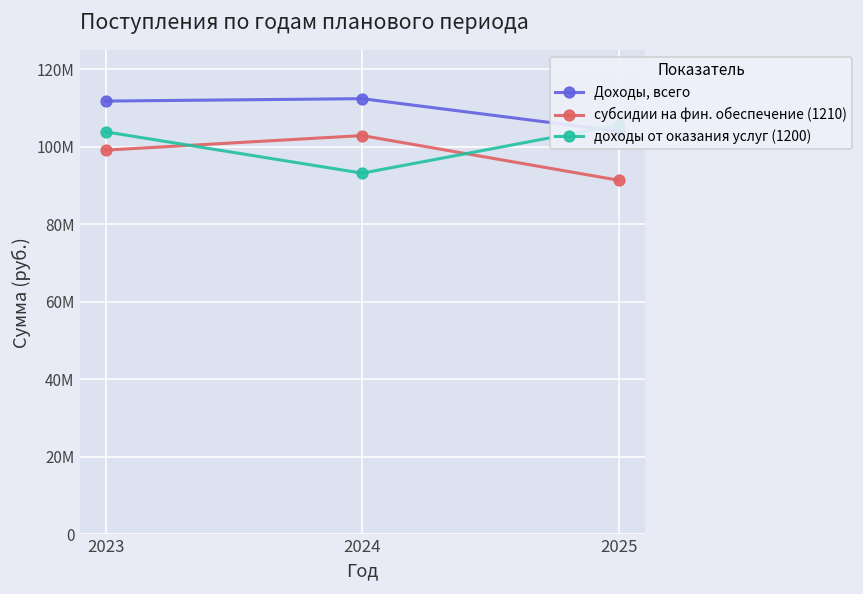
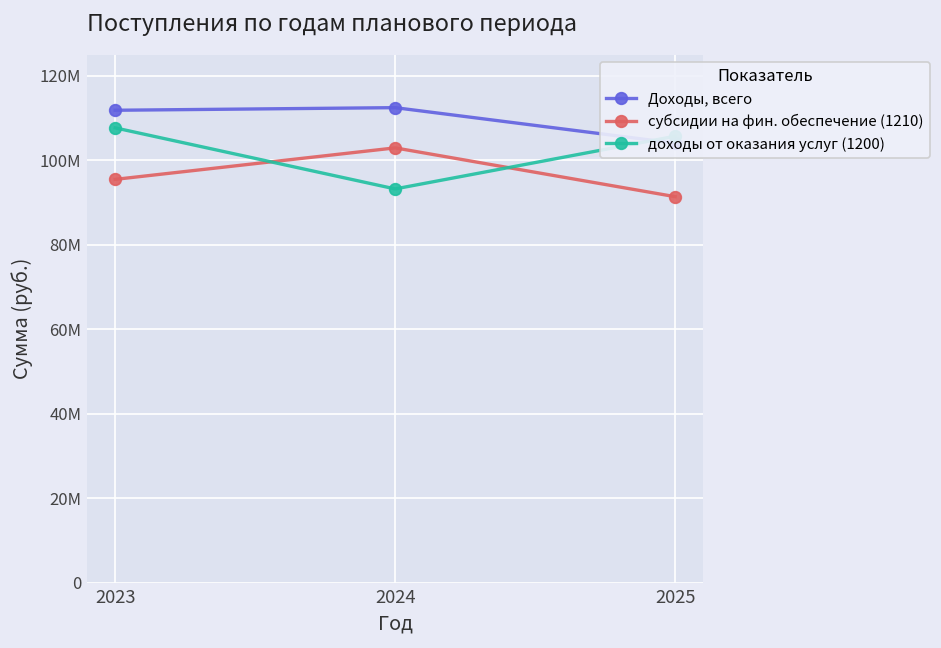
  {
    "Доходы, всего": {
      "2023": 112000000,
      "2024": 112000000
    },
    "субсидии на фин. обеспечение (1210)": {
-     "2023": 99000000,
+     "2023": 95000000,
      "2024": 103000000,
      "2025": 91000000
    },
    "доходы от оказания услуг (1200)": {
-     "2023": 104000000,
+     "2023": 108000000,
      "2024": 93000000
    }
  }
